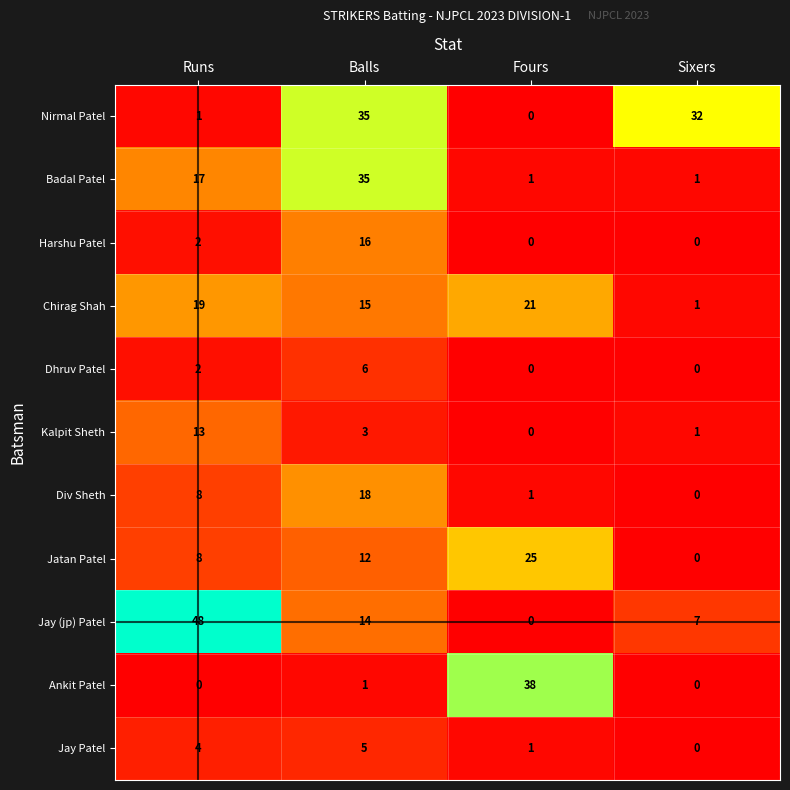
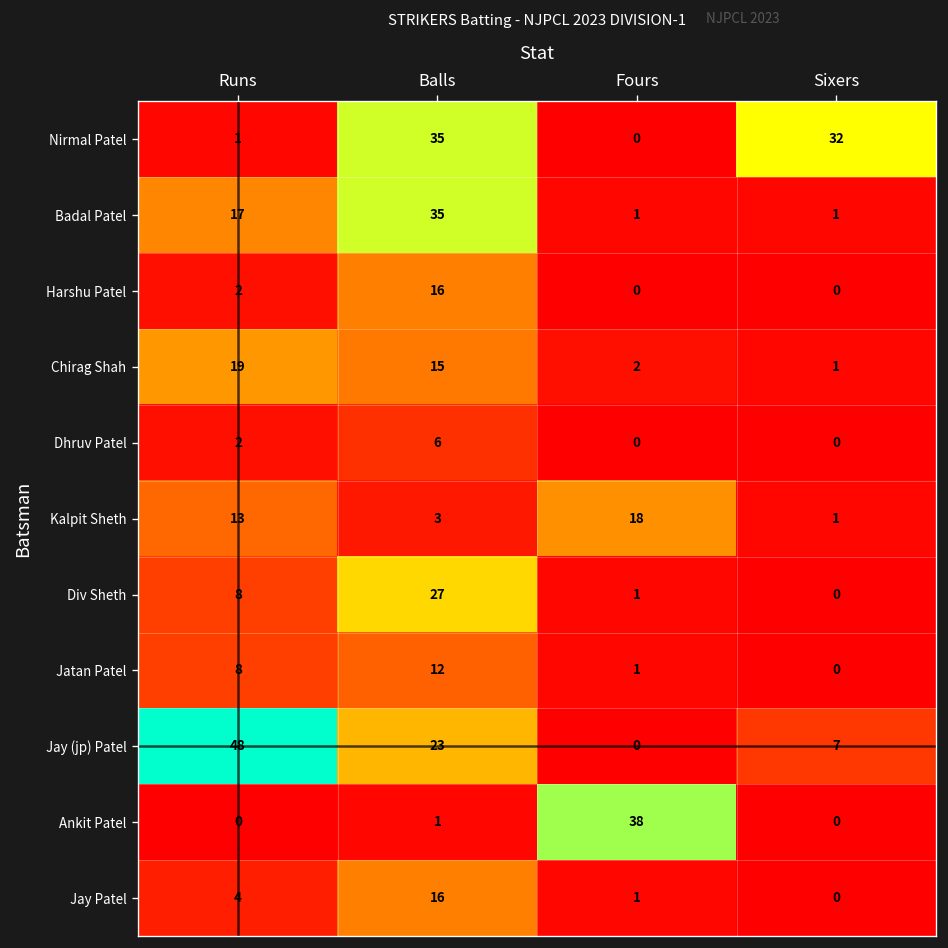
  {
    "Nirmal Patel": {
      "Runs": 1,
      "Balls": 35,
      "Fours": 0,
      "Sixers": 32
    },
    "Badal Patel": {
      "Runs": 17,
      "Balls": 35,
      "Fours": 1,
      "Sixers": 1
    },
    "Harshu Patel": {
      "Runs": 2,
      "Balls": 16,
      "Fours": 0,
      "Sixers": 0
    },
    "Chirag Shah": {
      "Runs": 19,
      "Balls": 15,
-     "Fours": 21,
+     "Fours": 2,
      "Sixers": 1
    },
    "Dhruv Patel": {
      "Runs": 2,
      "Balls": 6,
      "Fours": 0,
      "Sixers": 0
    },
    "Kalpit Sheth": {
      "Runs": 13,
      "Balls": 3,
-     "Fours": 0,
+     "Fours": 18,
      "Sixers": 1
    },
    "Div Sheth": {
      "Runs": 8,
-     "Balls": 18,
+     "Balls": 27,
      "Fours": 1,
      "Sixers": 0
    },
    "Jatan Patel": {
      "Runs": 8,
      "Balls": 12,
-     "Fours": 25,
+     "Fours": 1,
      "Sixers": 0
    },
    "Jay (jp) Patel": {
      "Runs": 48,
-     "Balls": 14,
+     "Balls": 23,
      "Fours": 0,
      "Sixers": 7
    },
    "Ankit Patel": {
      "Runs": 0,
      "Balls": 1,
      "Fours": 38,
      "Sixers": 0
    },
    "Jay Patel": {
      "Runs": 4,
-     "Balls": 5,
+     "Balls": 16,
      "Fours": 1,
      "Sixers": 0
    }
  }
